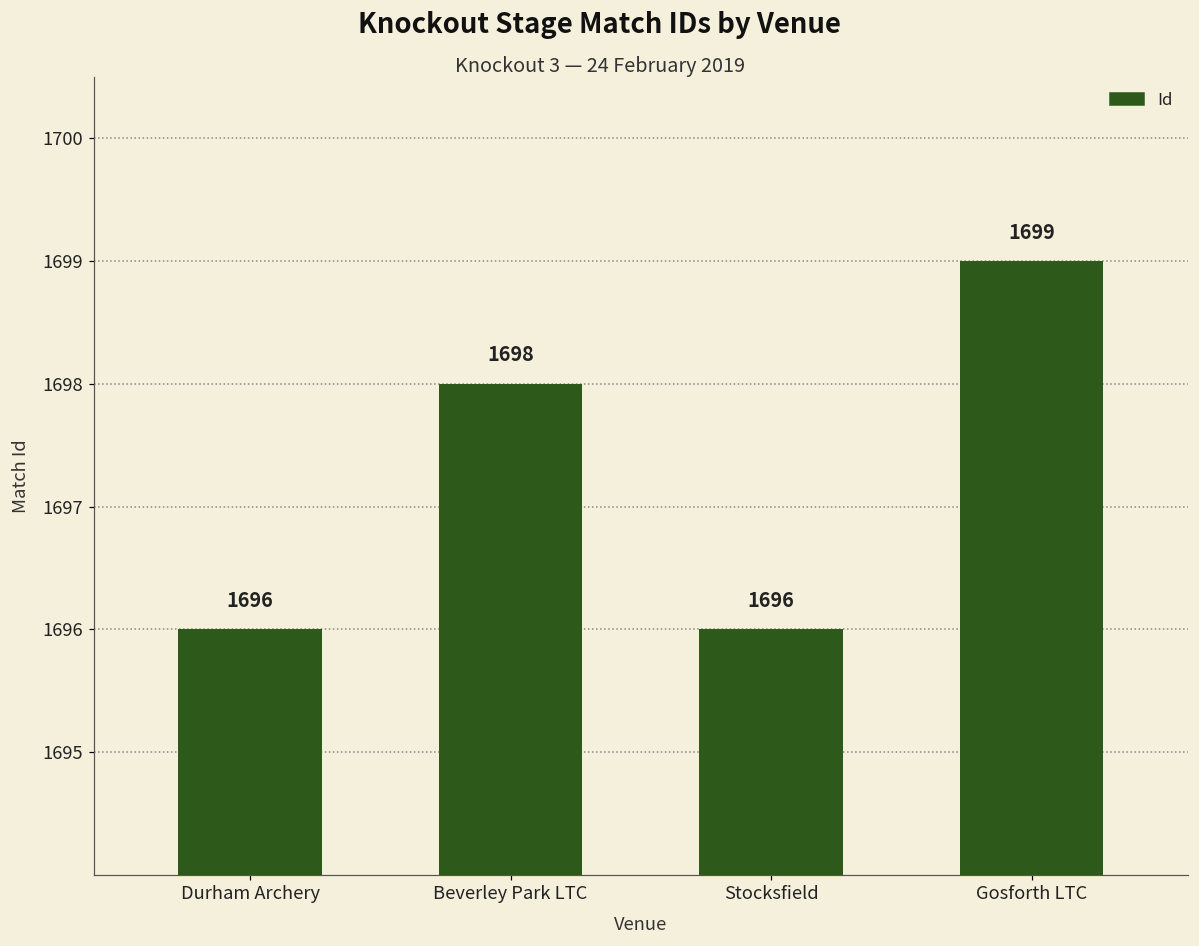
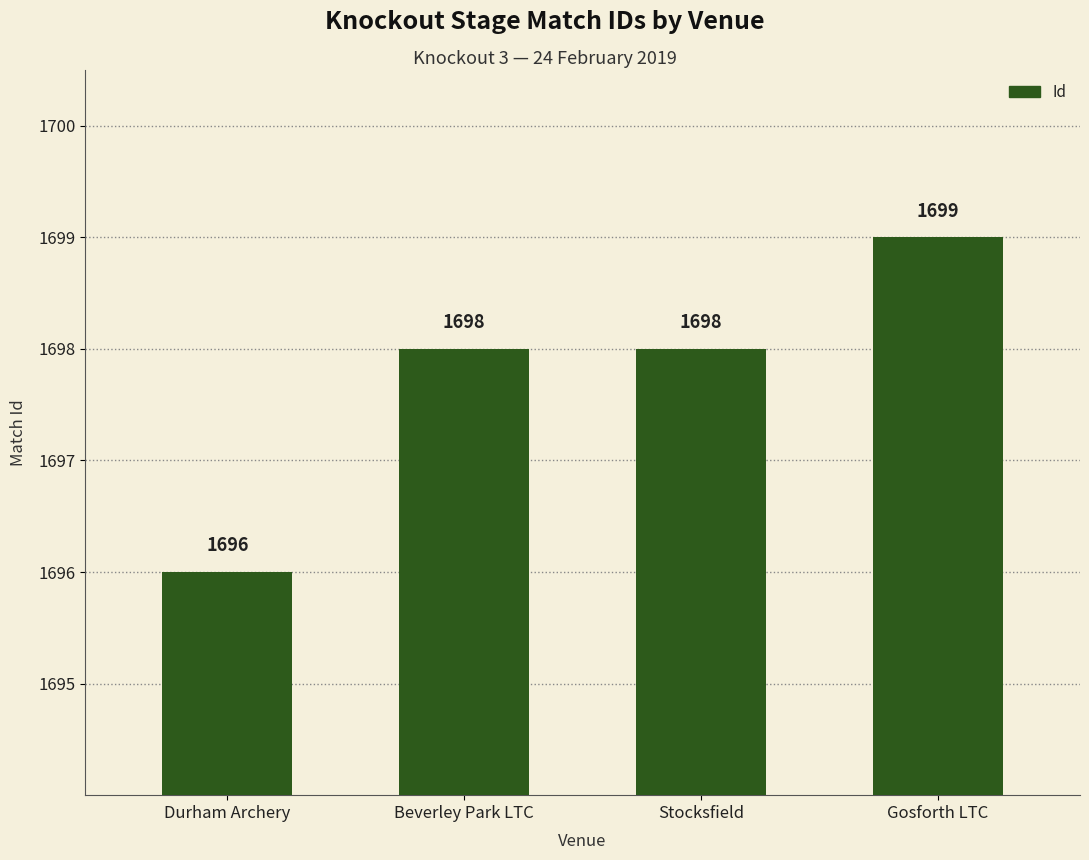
  {
    "Durham Archery": 1696,
    "Beverley Park LTC": 1698,
-   "Stocksfield": 1696,
+   "Stocksfield": 1698,
    "Gosforth LTC": 1699
  }
